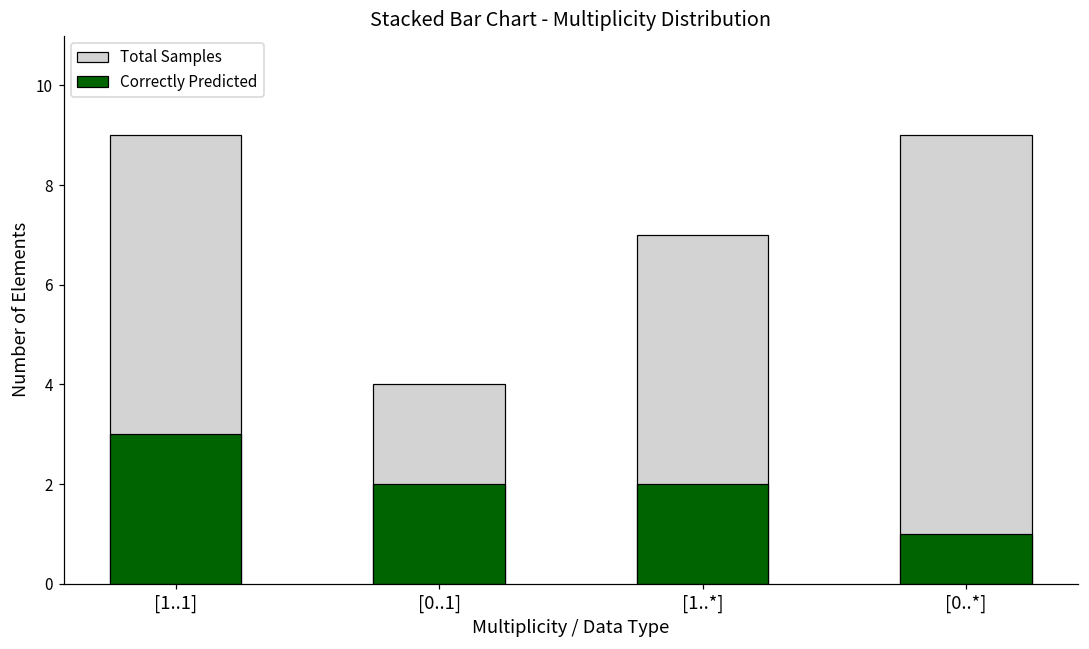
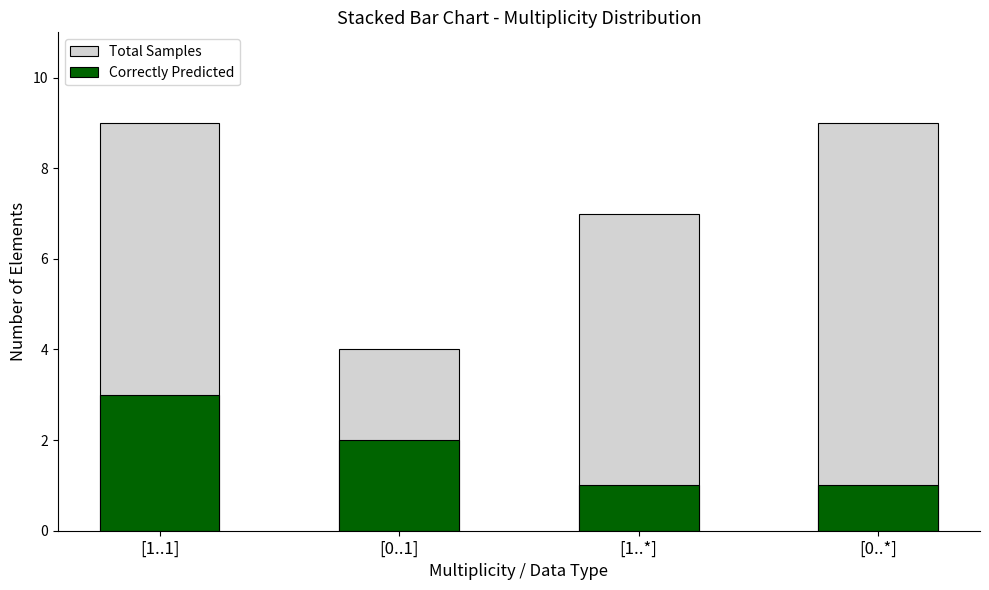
  {
    "Total Samples": {
      "[1..1]": 9,
      "[0..1]": 4,
      "[1..*]": 7,
      "[0..*]": 9
    },
    "Correctly Predicted": {
-     "[1..*]": 2
+     "[1..*]": 1
    }
  }
